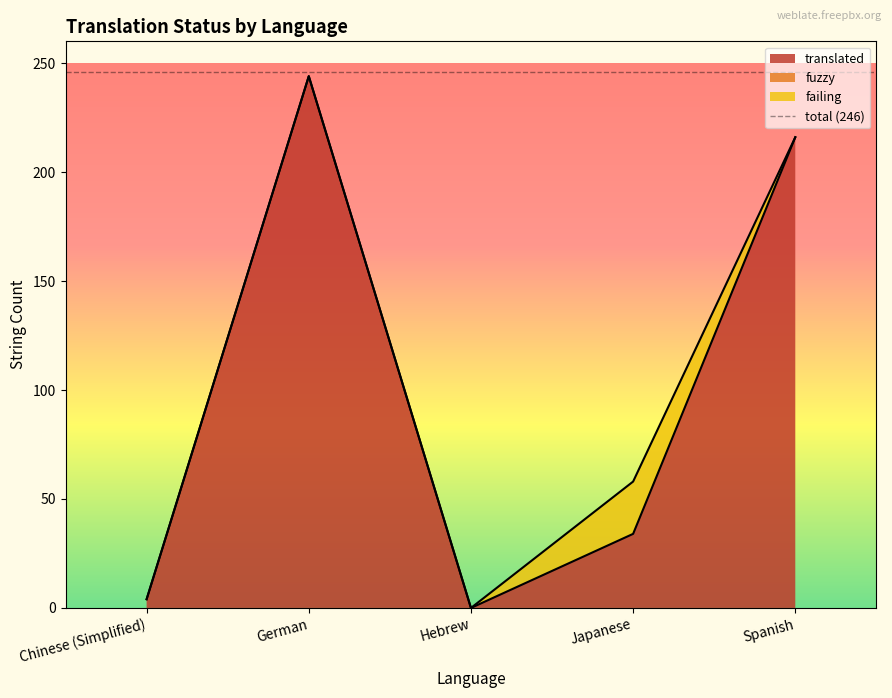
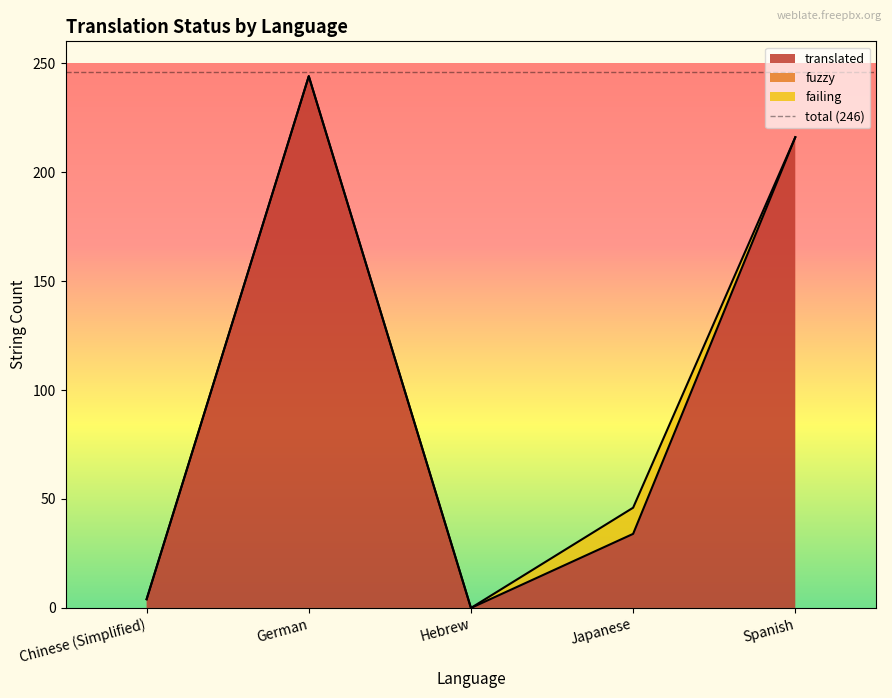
  {
    "fuzzy": {
      "Japanese": 34
    },
    "failing": {
-     "Japanese": 24
+     "Japanese": 12
    }
  }
